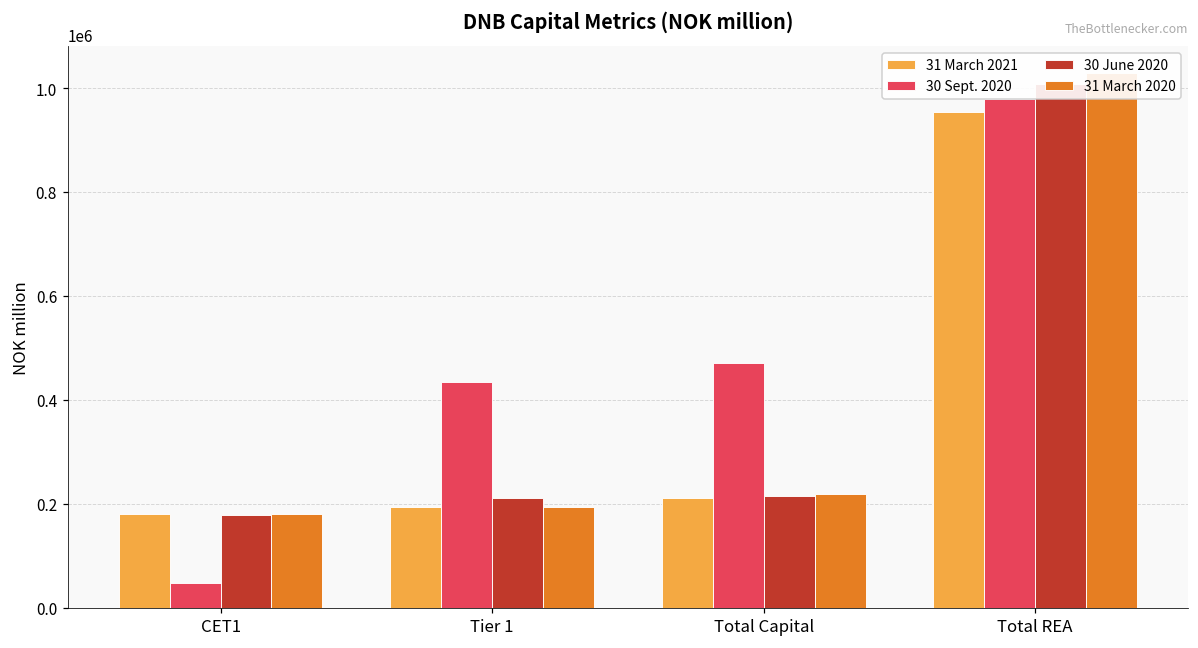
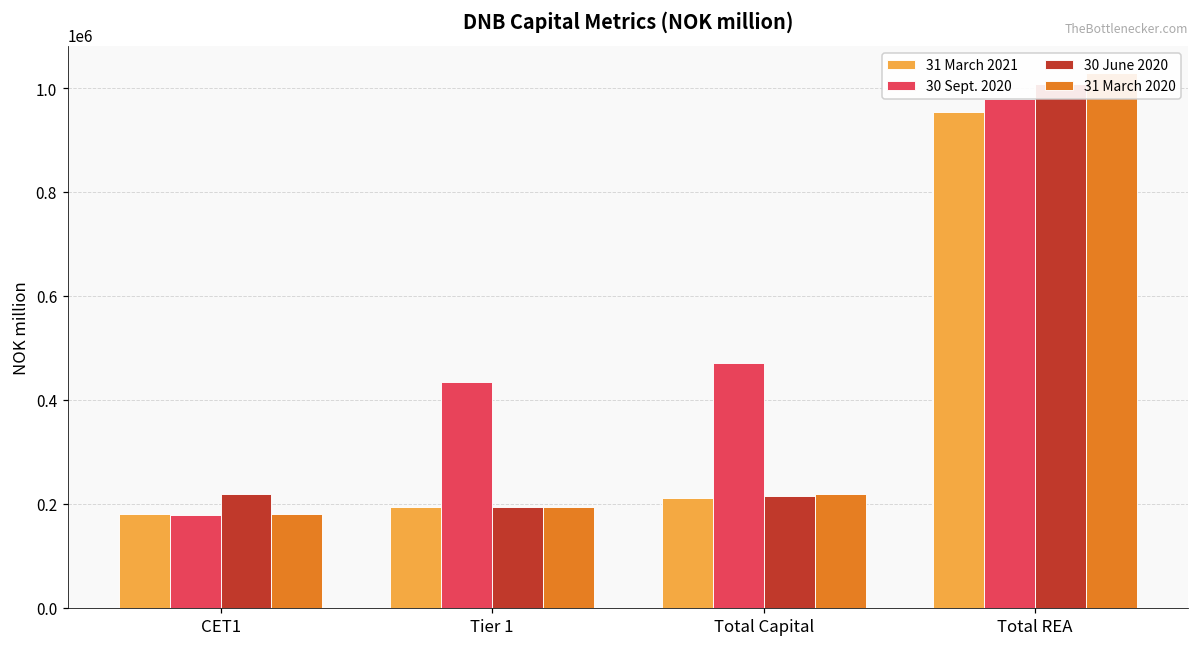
  {
    "30 Sept. 2020": {
-     "CET1": 50000,
+     "CET1": 180000,
      "Tier 1": 430000,
      "Total Capital": 470000
    },
    "30 June 2020": {
-     "CET1": 180000,
-     "Tier 1": 210000,
+     "CET1": 220000,
+     "Tier 1": 190000,
      "Total Capital": 210000
    }
  }
